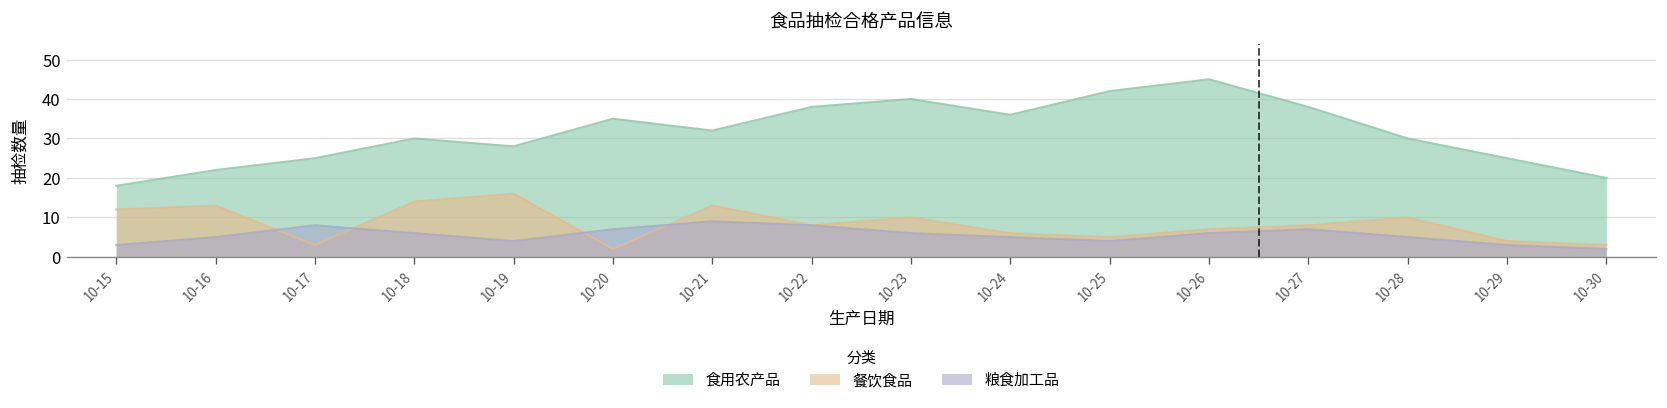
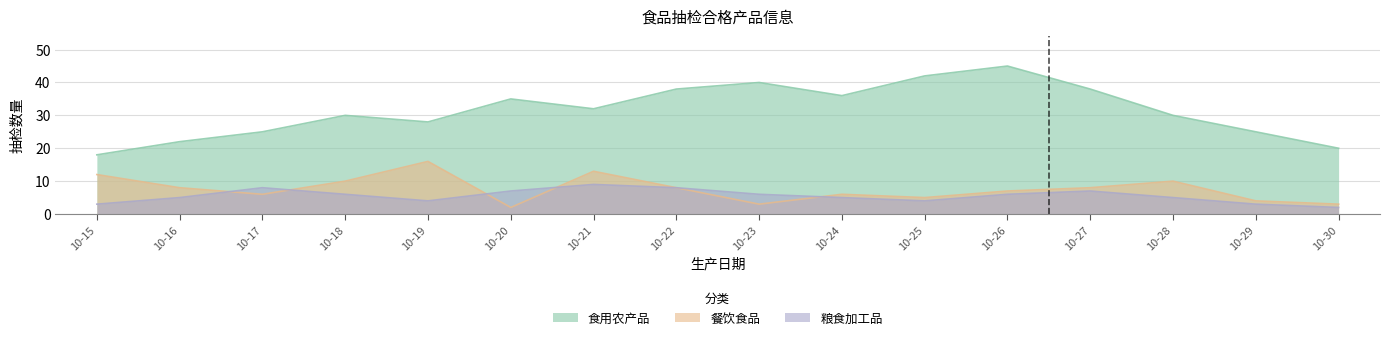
  {
    "餐饮食品": {
      "10-15": 12,
-     "10-16": 13,
-     "10-17": 3,
-     "10-18": 14,
+     "10-16": 8,
+     "10-17": 6,
+     "10-18": 10,
      "10-19": 16,
      "10-20": 2,
      "10-21": 13,
-     "10-23": 10,
+     "10-23": 3,
      "10-24": 6,
      "10-25": 5,
      "10-26": 7,
      "10-27": 8,
      "10-28": 10,
      "10-29": 4,
      "10-30": 3
    }
  }
